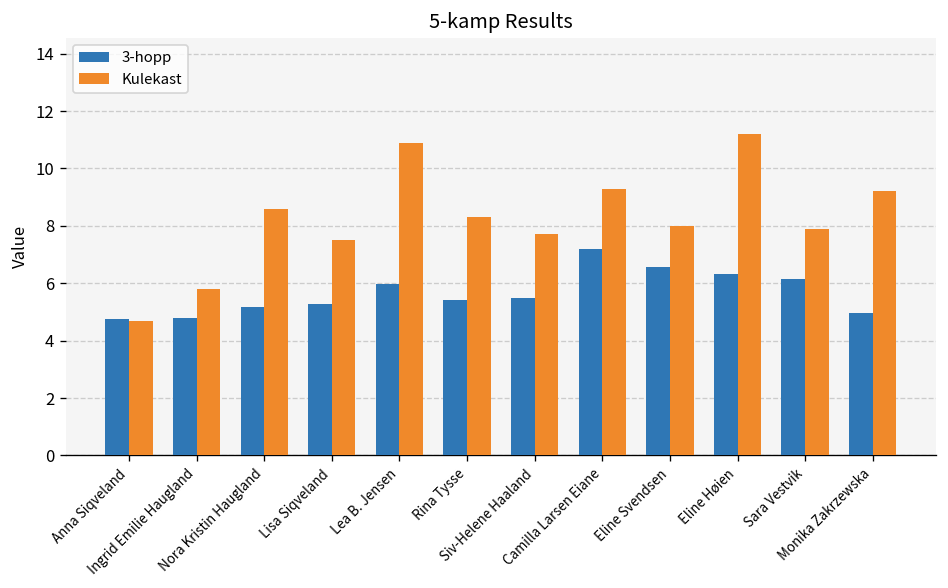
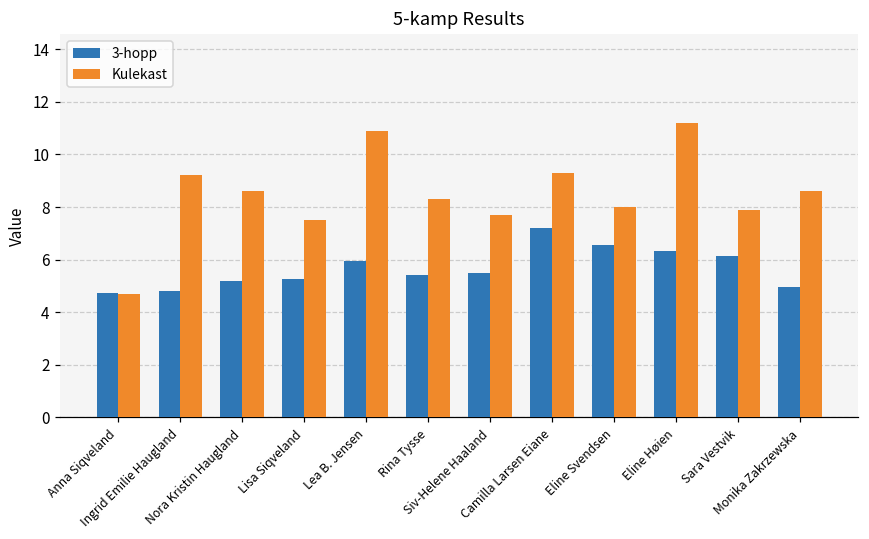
  {
    "3-hopp": {
      "Anna Siqveland": 4.8,
      "Ingrid Emilie Haugland": 4.8,
      "Nora Kristin Haugland": 5.2,
      "Lisa Siqveland": 5.3,
      "Lea B. Jensen": 6.0,
      "Rina Tysse": 5.4,
      "Siv-Helene Haaland": 5.5,
      "Camilla Larsen Eiane": 7.2,
      "Eline Svendsen": 6.6,
      "Eline Høien": 6.3,
      "Sara Vestvik": 6.1,
      "Monika Zakrzewska": 5.0
    },
    "Kulekast": {
      "Anna Siqveland": 4.7,
-     "Ingrid Emilie Haugland": 5.8,
+     "Ingrid Emilie Haugland": 9.2,
      "Nora Kristin Haugland": 8.6,
      "Lisa Siqveland": 7.5,
      "Lea B. Jensen": 10.9,
      "Rina Tysse": 8.3,
      "Siv-Helene Haaland": 7.7,
      "Camilla Larsen Eiane": 9.3,
      "Eline Svendsen": 8.0,
      "Eline Høien": 11.2,
      "Sara Vestvik": 7.9,
-     "Monika Zakrzewska": 9.2
+     "Monika Zakrzewska": 8.6
    }
  }
